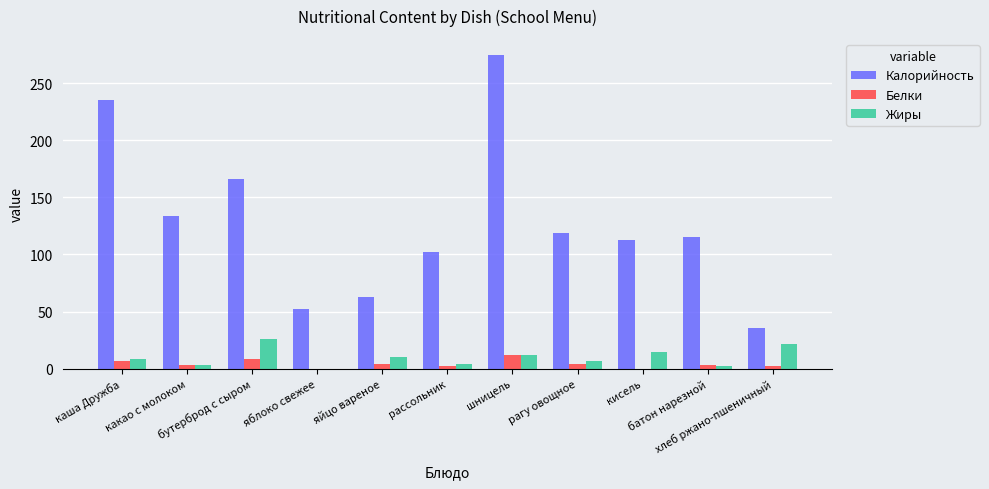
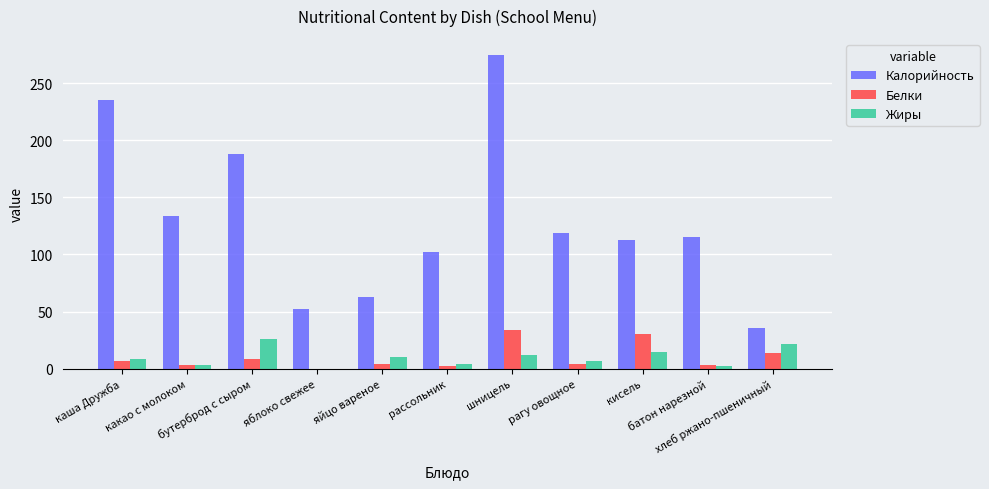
  {
    "Калорийность": {
      "каша Дружба": 235,
      "какао с молоком": 134,
-     "бутерброд с сыром": 166,
+     "бутерброд с сыром": 188,
      "яблоко свежее": 52,
      "яйцо вареное": 63,
      "рассольник": 102,
      "шницель": 275,
      "рагу овощное": 119,
      "кисель": 113,
      "батон нарезной": 115,
      "хлеб ржано-пшеничный": 36
    },
    "Белки": {
      "каша Дружба": 7,
      "какао с молоком": 3,
      "бутерброд с сыром": 8,
      "яблоко свежее": 0,
      "яйцо вареное": 4,
-     "шницель": 12,
+     "шницель": 34,
      "рагу овощное": 4,
-     "кисель": 0,
+     "кисель": 30,
      "батон нарезной": 3,
-     "хлеб ржано-пшеничный": 2
+     "хлеб ржано-пшеничный": 14
    },
    "Жиры": {
      "каша Дружба": 8,
      "какао с молоком": 3,
      "бутерброд с сыром": 26,
      "яблоко свежее": 0,
      "яйцо вареное": 10,
      "рассольник": 4,
      "шницель": 12,
      "рагу овощное": 7,
      "кисель": 15,
      "хлеб ржано-пшеничный": 22
    }
  }
